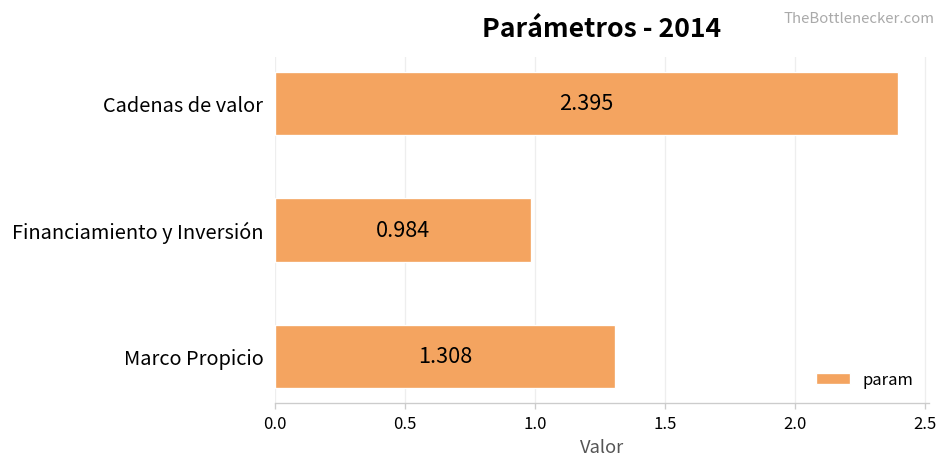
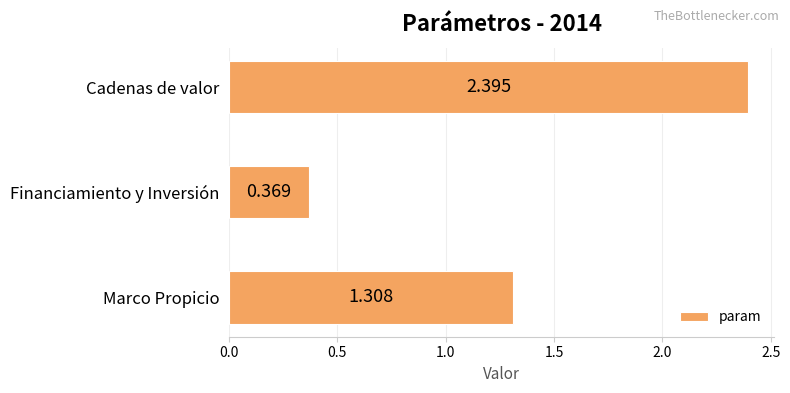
  {
    "Cadenas de valor": 2.395,
-   "Financiamiento y Inversión": 0.984,
+   "Financiamiento y Inversión": 0.369,
    "Marco Propicio": 1.308
  }
